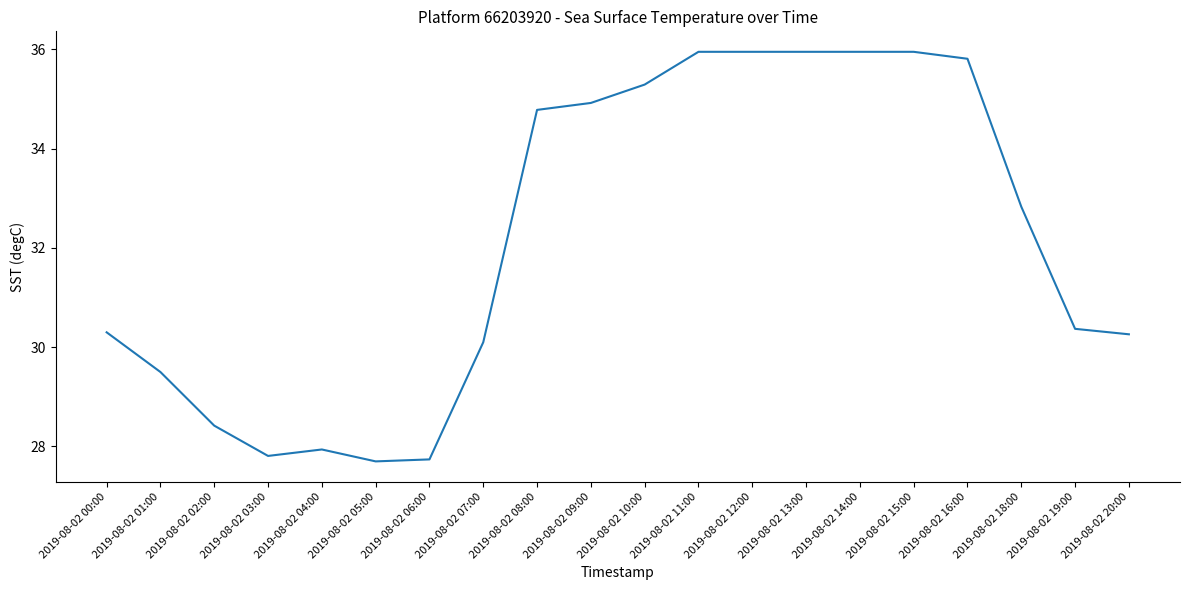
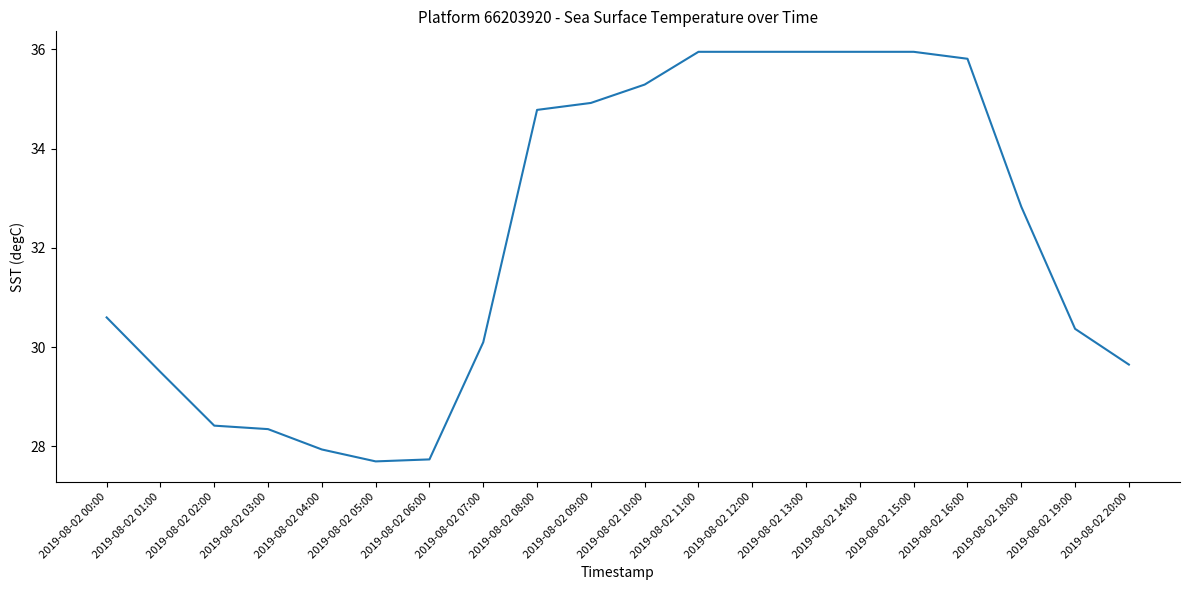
  {
-   "2019-08-02 00:00": 30.3,
+   "2019-08-02 00:00": 30.6,
    "2019-08-02 01:00": 29.5,
    "2019-08-02 02:00": 28.4,
-   "2019-08-02 03:00": 27.8,
+   "2019-08-02 03:00": 28.4,
    "2019-08-02 04:00": 27.9,
    "2019-08-02 05:00": 27.7,
    "2019-08-02 06:00": 27.7,
    "2019-08-02 07:00": 30.1,
    "2019-08-02 08:00": 34.8,
    "2019-08-02 09:00": 34.9,
    "2019-08-02 10:00": 35.3,
    "2019-08-02 11:00": 36.0,
    "2019-08-02 12:00": 36.0,
    "2019-08-02 13:00": 36.0,
    "2019-08-02 14:00": 36.0,
    "2019-08-02 15:00": 36.0,
    "2019-08-02 16:00": 35.8,
    "2019-08-02 18:00": 32.8,
    "2019-08-02 19:00": 30.4,
-   "2019-08-02 20:00": 30.3
+   "2019-08-02 20:00": 29.7
  }
